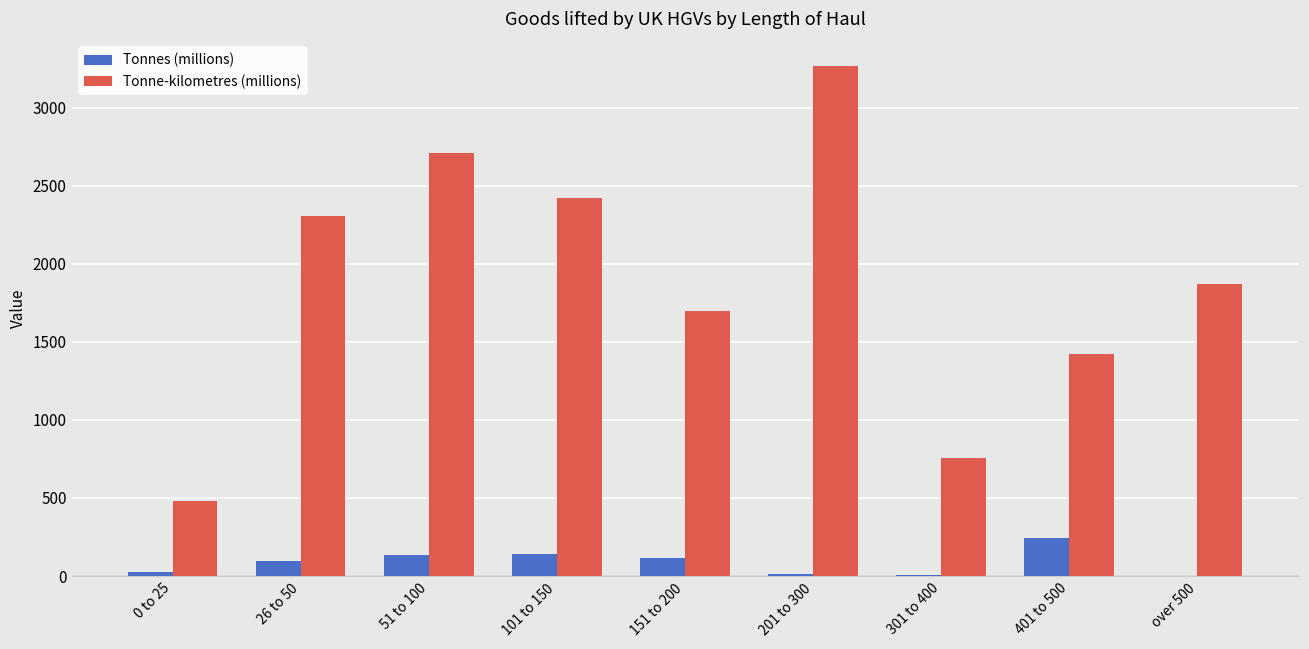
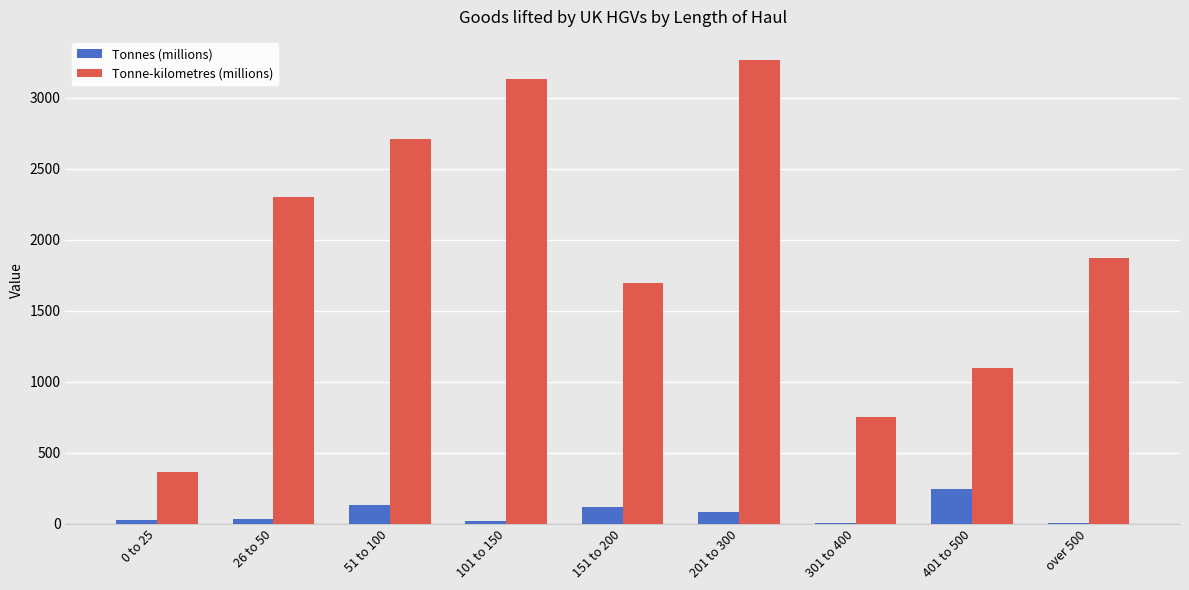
  {
    "Tonnes (millions)": {
      "0 to 25": 30,
-     "26 to 50": 90,
+     "26 to 50": 40,
      "51 to 100": 130,
-     "101 to 150": 140,
+     "101 to 150": 20,
      "151 to 200": 110,
-     "201 to 300": 10,
+     "201 to 300": 80,
      "401 to 500": 240
    },
    "Tonne-kilometres (millions)": {
-     "0 to 25": 480,
+     "0 to 25": 370,
      "26 to 50": 2300,
      "51 to 100": 2710,
-     "101 to 150": 2420,
+     "101 to 150": 3140,
      "151 to 200": 1700,
      "201 to 300": 3270,
      "301 to 400": 750,
-     "401 to 500": 1420,
+     "401 to 500": 1100,
      "over 500": 1870
    }
  }
